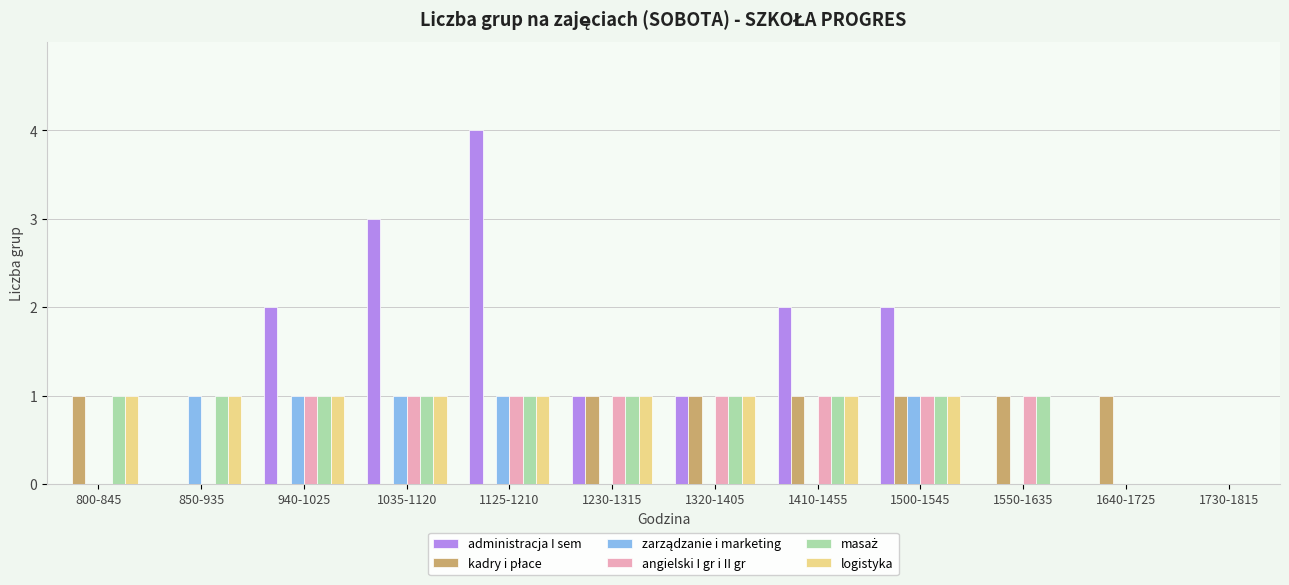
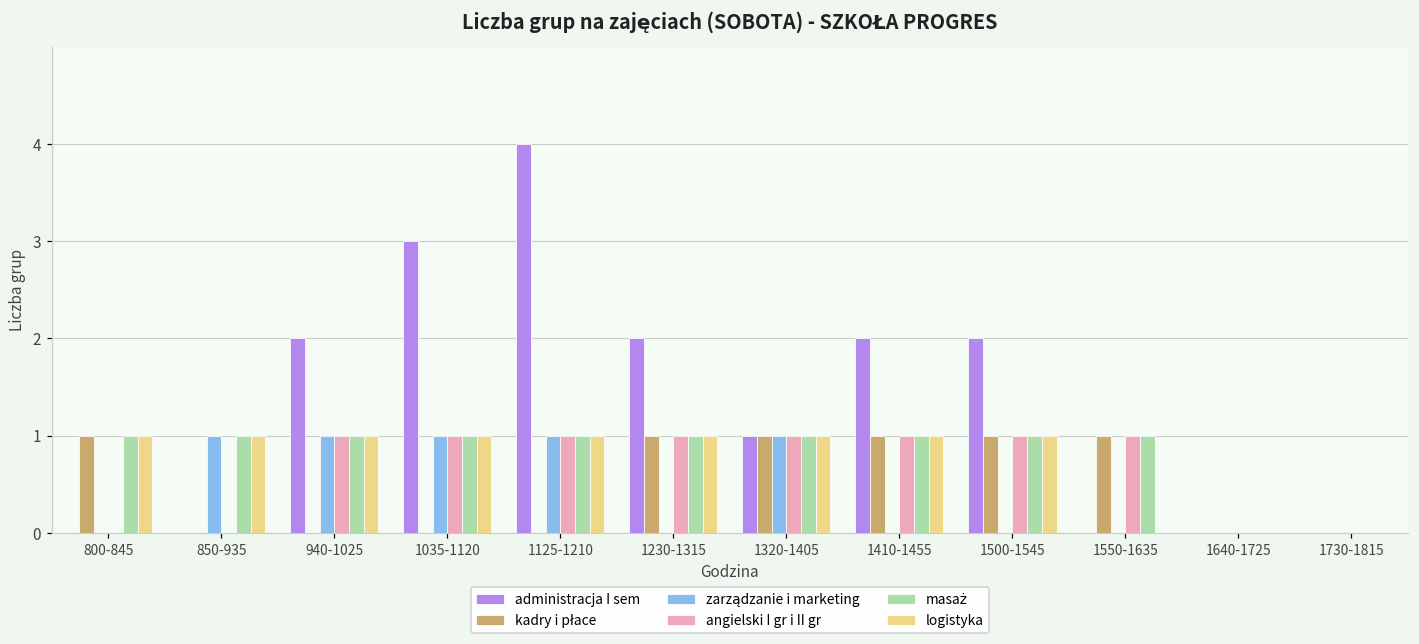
  {
    "administracja I sem": {
      "800-845": 0,
      "850-935": 0,
      "940-1025": 2,
      "1035-1120": 3,
      "1125-1210": 4,
-     "1230-1315": 1,
+     "1230-1315": 2,
      "1320-1405": 1,
      "1410-1455": 2,
      "1500-1545": 2,
      "1550-1635": 0,
      "1640-1725": 0,
      "1730-1815": 0
    },
    "kadry i płace": {
      "800-845": 1,
      "850-935": 0,
      "940-1025": 0,
      "1035-1120": 0,
      "1125-1210": 0,
      "1230-1315": 1,
      "1320-1405": 1,
      "1410-1455": 1,
      "1500-1545": 1,
      "1550-1635": 1,
-     "1640-1725": 1,
+     "1640-1725": 0,
      "1730-1815": 0
    },
    "zarządzanie i marketing": {
      "800-845": 0,
      "850-935": 1,
      "940-1025": 1,
      "1035-1120": 1,
      "1125-1210": 1,
      "1230-1315": 0,
-     "1320-1405": 0,
+     "1320-1405": 1,
      "1410-1455": 0,
-     "1500-1545": 1,
+     "1500-1545": 0,
      "1550-1635": 0,
      "1640-1725": 0,
      "1730-1815": 0
    },
    "angielski I gr i II gr": {
      "800-845": 0,
      "850-935": 0,
      "940-1025": 1,
      "1035-1120": 1,
      "1125-1210": 1,
      "1230-1315": 1,
      "1320-1405": 1,
      "1410-1455": 1,
      "1500-1545": 1,
      "1550-1635": 1,
      "1640-1725": 0,
      "1730-1815": 0
    },
    "masaż": {
      "800-845": 1,
      "850-935": 1,
      "940-1025": 1,
      "1035-1120": 1,
      "1125-1210": 1,
      "1230-1315": 1,
      "1320-1405": 1,
      "1410-1455": 1,
      "1500-1545": 1,
      "1550-1635": 1,
      "1640-1725": 0,
      "1730-1815": 0
    },
    "logistyka": {
      "800-845": 1,
      "850-935": 1,
      "940-1025": 1,
      "1035-1120": 1,
      "1125-1210": 1,
      "1230-1315": 1,
      "1320-1405": 1,
      "1410-1455": 1,
      "1500-1545": 1,
      "1550-1635": 0,
      "1640-1725": 0,
      "1730-1815": 0
    }
  }
